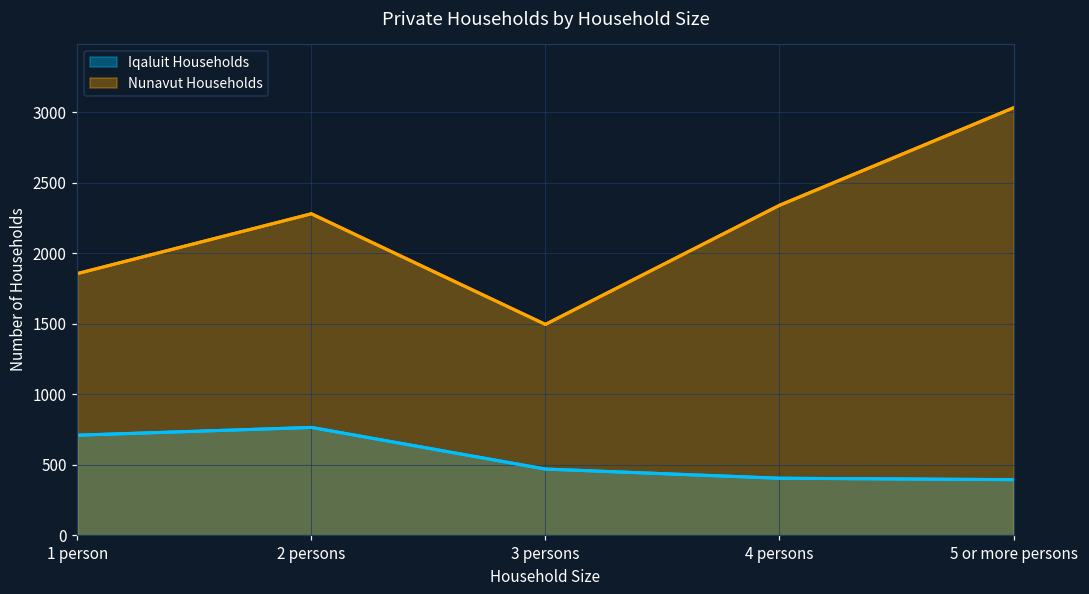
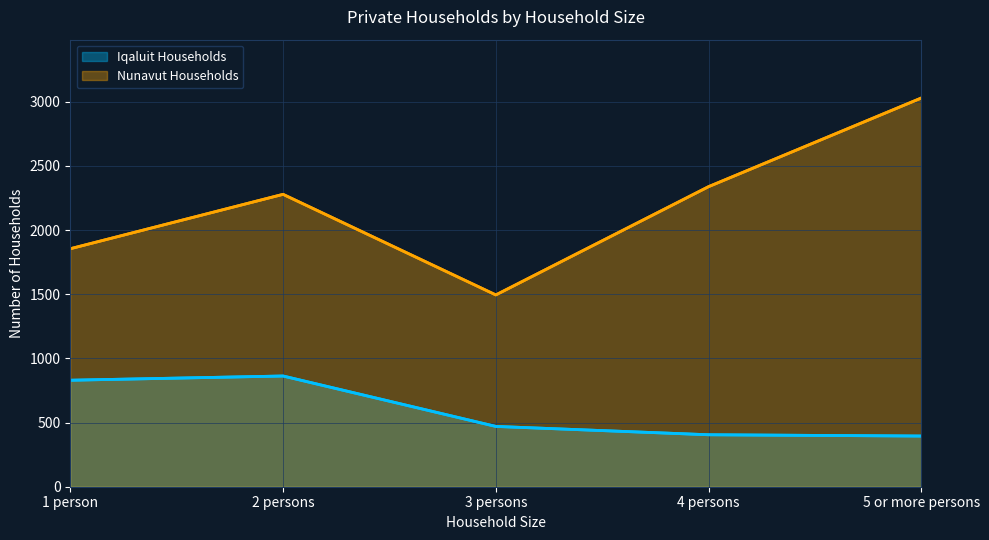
  {
    "Iqaluit Households": {
-     "1 person": 710,
-     "2 persons": 770,
+     "1 person": 830,
+     "2 persons": 860,
      "3 persons": 470,
      "4 persons": 410,
      "5 or more persons": 400
    },
    "Nunavut Households": {
      "1 person": 1860,
      "2 persons": 2280,
      "3 persons": 1500,
      "4 persons": 2340,
      "5 or more persons": 3030
    }
  }
